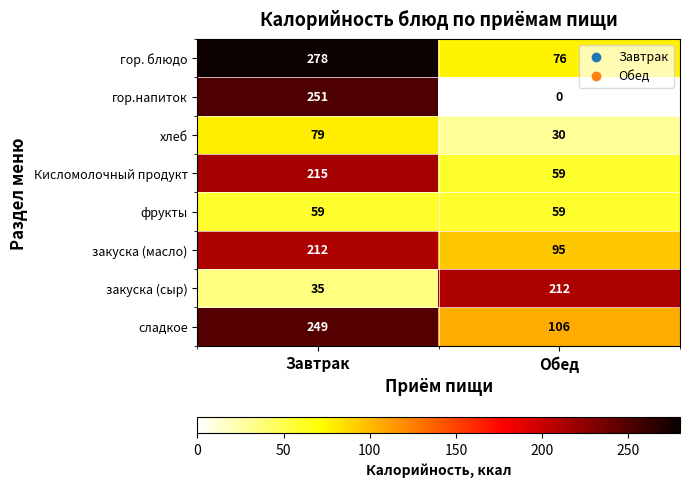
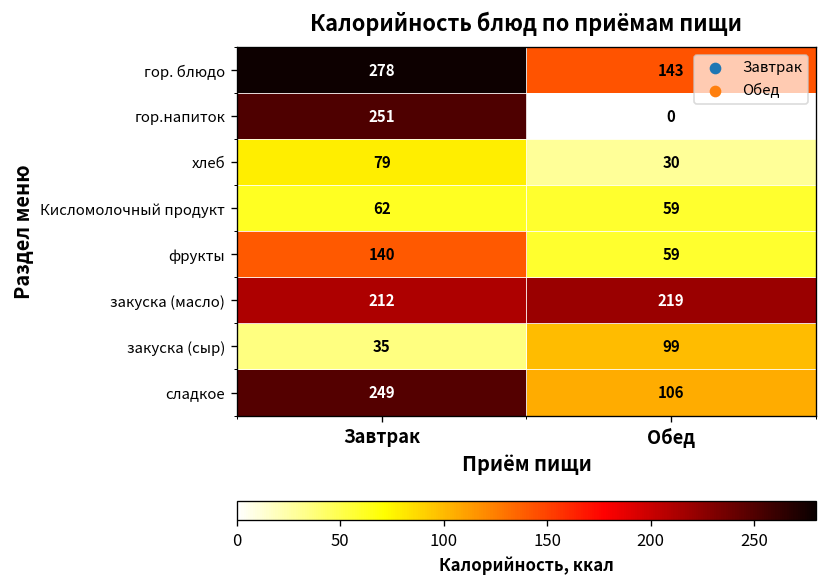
  {
    "гор. блюдо": {
      "Завтрак": 278,
-     "Обед": 76
+     "Обед": 143
    },
    "гор.напиток": {
      "Завтрак": 251,
      "Обед": 0
    },
    "хлеб": {
      "Завтрак": 79,
      "Обед": 30
    },
    "Кисломолочный продукт": {
-     "Завтрак": 215,
+     "Завтрак": 62,
      "Обед": 59
    },
    "фрукты": {
-     "Завтрак": 59,
+     "Завтрак": 140,
      "Обед": 59
    },
    "закуска (масло)": {
      "Завтрак": 212,
-     "Обед": 95
+     "Обед": 219
    },
    "закуска (сыр)": {
      "Завтрак": 35,
-     "Обед": 212
+     "Обед": 99
    },
    "сладкое": {
      "Завтрак": 249,
      "Обед": 106
    }
  }
